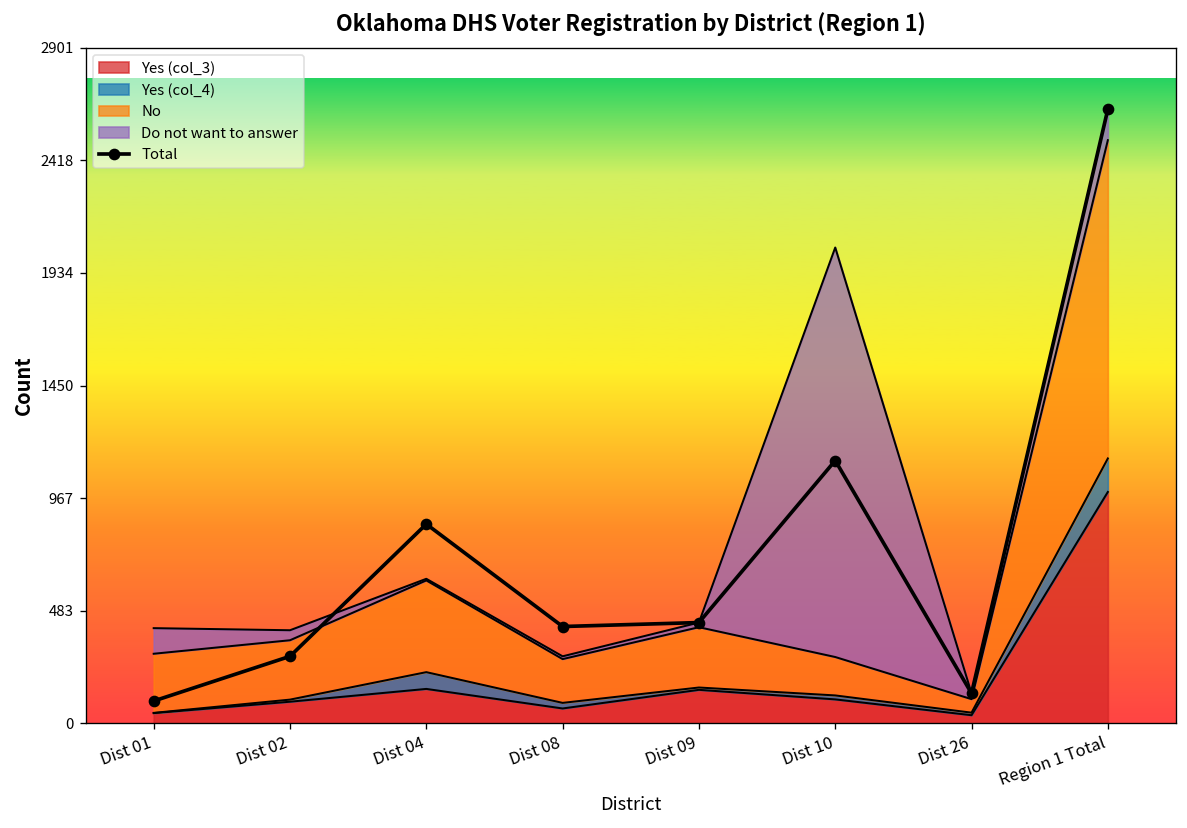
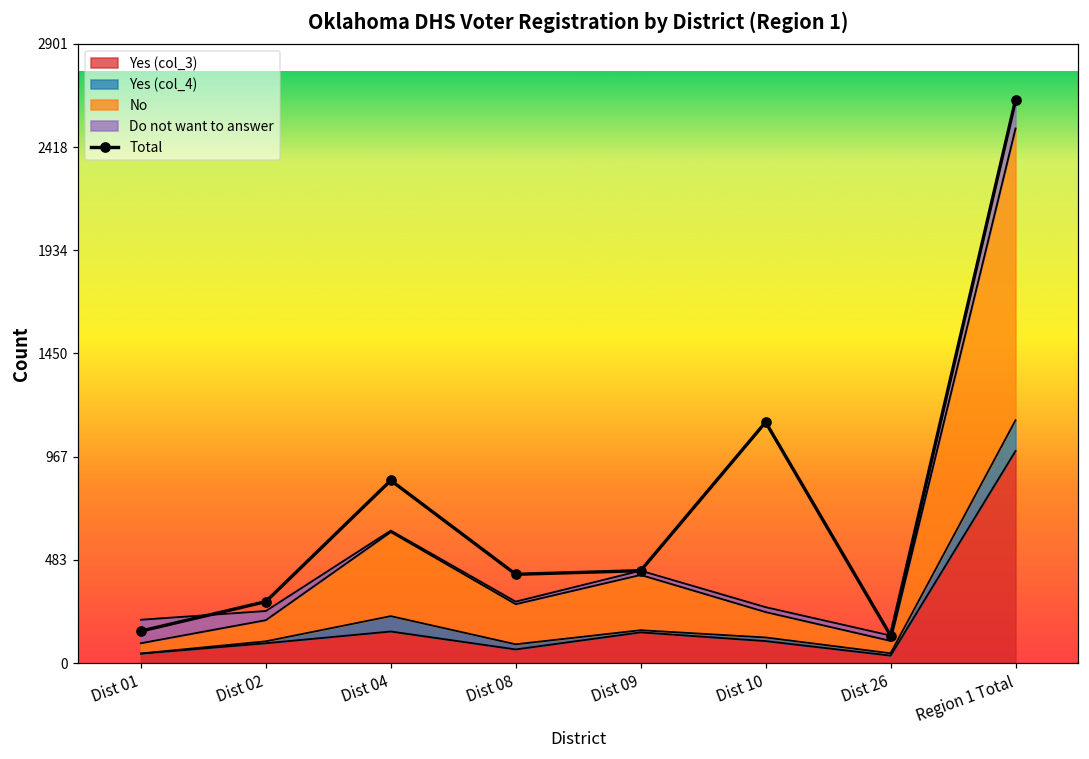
  {
    "Yes (col_3)": {
      "Dist 04": 150,
      "Dist 08": 60,
      "Dist 10": 100,
      "Region 1 Total": 990
    },
    "No": {
-     "Dist 01": 250,
-     "Dist 02": 260,
-     "Dist 10": 170
+     "Dist 01": 50,
+     "Dist 02": 100,
+     "Dist 10": 120
    },
    "Do not want to answer": {
      "Dist 01": 110,
      "Dist 02": 40,
-     "Dist 10": 1760
+     "Dist 10": 20
    },
    "Total": {
-     "Dist 01": 100,
+     "Dist 01": 150,
      "Dist 02": 290,
      "Dist 04": 860,
      "Dist 08": 420,
      "Dist 10": 1130
    }
  }
